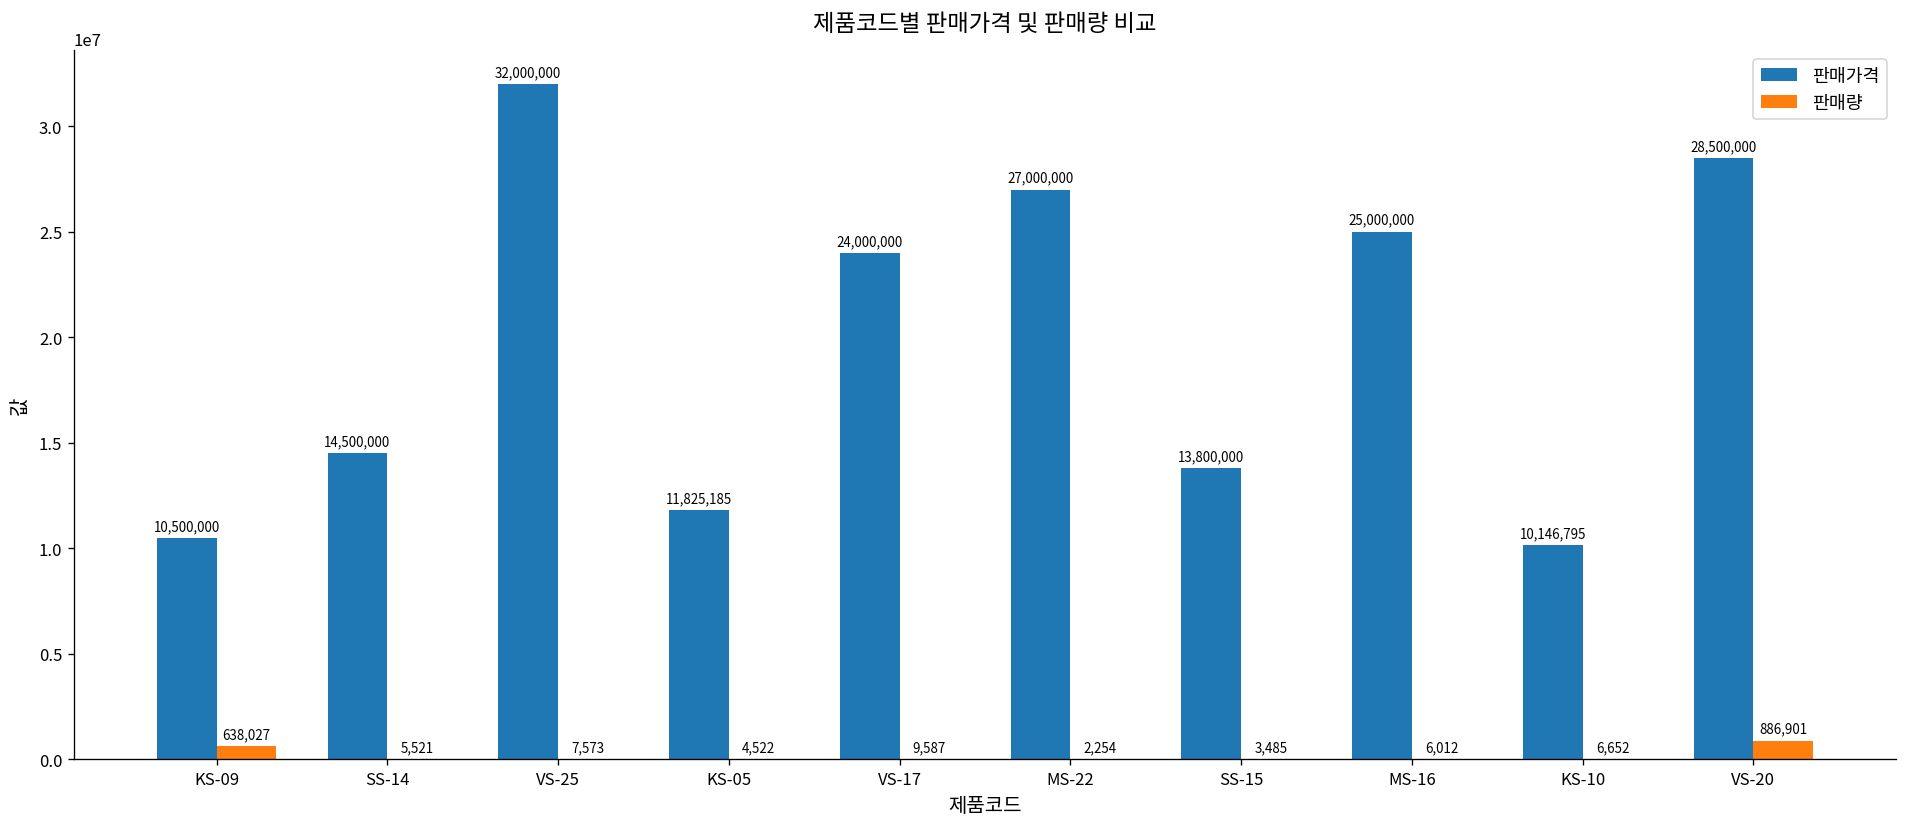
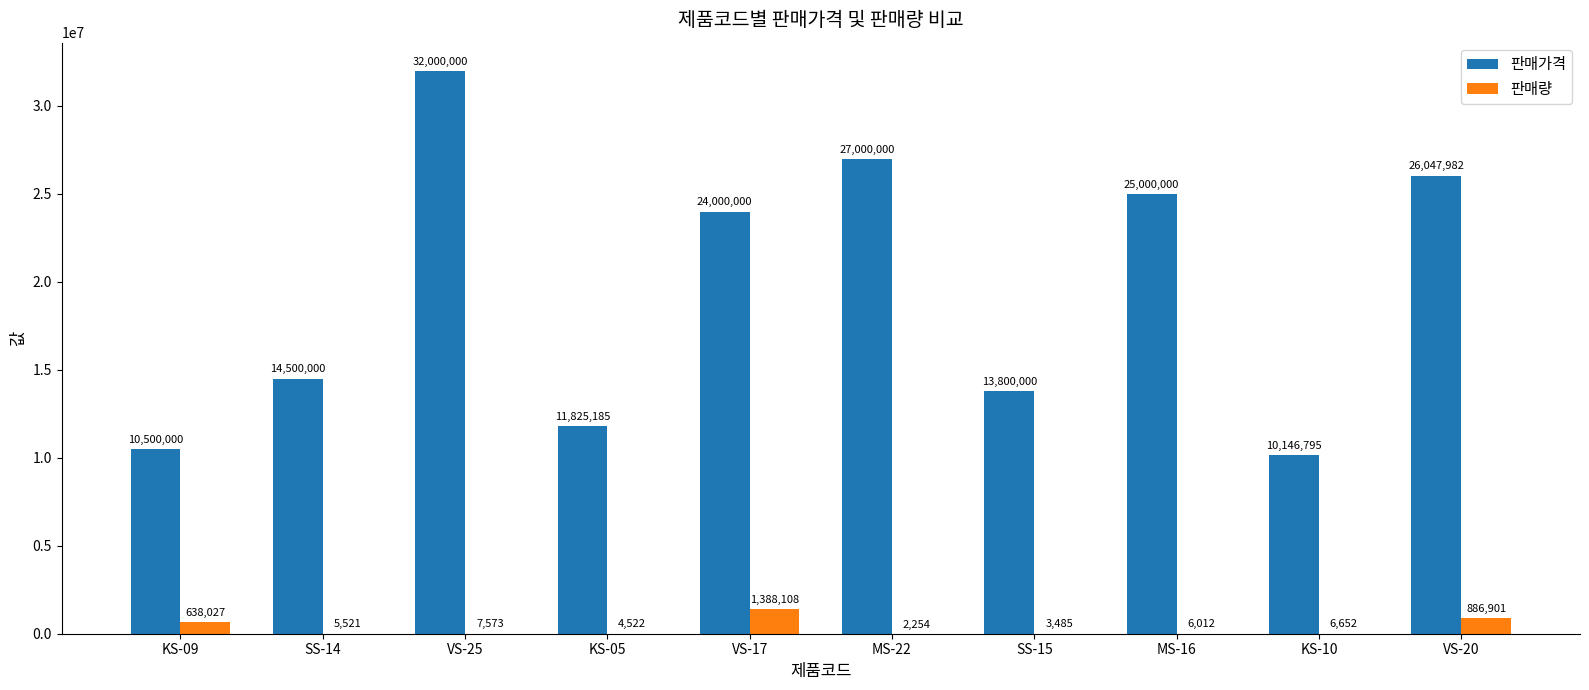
  {
    "판매가격": {
      "KS-09": "10,500,000",
      "SS-14": "14,500,000",
      "VS-25": "32,000,000",
      "KS-05": "11,825,185",
      "VS-17": "24,000,000",
      "MS-22": "27,000,000",
      "SS-15": "13,800,000",
      "MS-16": "25,000,000",
      "KS-10": "10,146,795",
-     "VS-20": "28,500,000"
+     "VS-20": "26,047,982"
    },
    "판매량": {
      "KS-09": "638,027",
      "SS-14": "5,521",
      "VS-25": "7,573",
      "KS-05": "4,522",
-     "VS-17": "9,587",
+     "VS-17": "1,388,108",
      "MS-22": "2,254",
      "SS-15": "3,485",
      "MS-16": "6,012",
      "KS-10": "6,652",
      "VS-20": "886,901"
    }
  }
